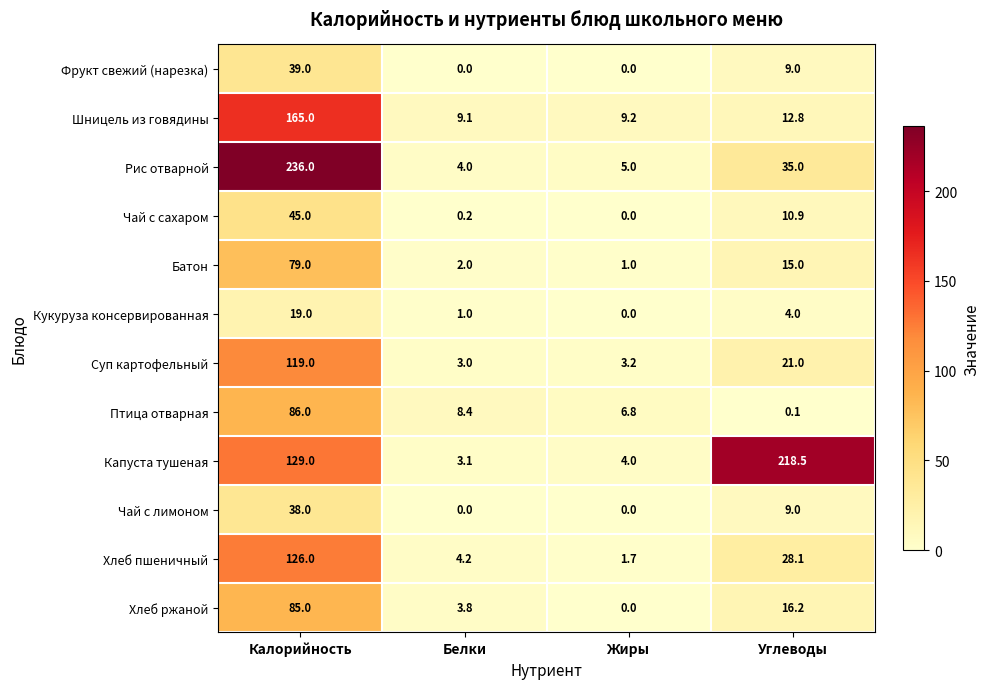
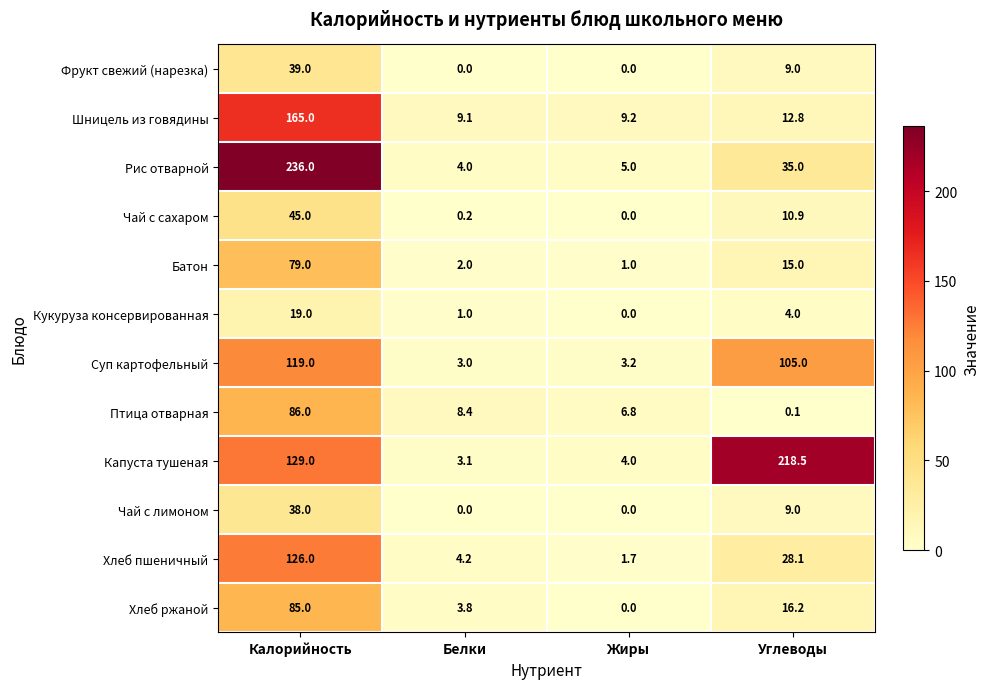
  {
    "Фрукт свежий (нарезка)": {
      "Калорийность": 39.0,
      "Белки": 0.0,
      "Жиры": 0.0,
      "Углеводы": 9.0
    },
    "Шницель из говядины": {
      "Калорийность": 165.0,
      "Белки": 9.1,
      "Жиры": 9.2,
      "Углеводы": 12.8
    },
    "Рис отварной": {
      "Калорийность": 236.0,
      "Белки": 4.0,
      "Жиры": 5.0,
      "Углеводы": 35.0
    },
    "Чай с сахаром": {
      "Калорийность": 45.0,
      "Белки": 0.2,
      "Жиры": 0.0,
      "Углеводы": 10.9
    },
    "Батон": {
      "Калорийность": 79.0,
      "Белки": 2.0,
      "Жиры": 1.0,
      "Углеводы": 15.0
    },
    "Кукуруза консервированная": {
      "Калорийность": 19.0,
      "Белки": 1.0,
      "Жиры": 0.0,
      "Углеводы": 4.0
    },
    "Суп картофельный": {
      "Калорийность": 119.0,
      "Белки": 3.0,
      "Жиры": 3.2,
-     "Углеводы": 21.0
+     "Углеводы": 105.0
    },
    "Птица отварная": {
      "Калорийность": 86.0,
      "Белки": 8.4,
      "Жиры": 6.8,
      "Углеводы": 0.1
    },
    "Капуста тушеная": {
      "Калорийность": 129.0,
      "Белки": 3.1,
      "Жиры": 4.0,
      "Углеводы": 218.5
    },
    "Чай с лимоном": {
      "Калорийность": 38.0,
      "Белки": 0.0,
      "Жиры": 0.0,
      "Углеводы": 9.0
    },
    "Хлеб пшеничный": {
      "Калорийность": 126.0,
      "Белки": 4.2,
      "Жиры": 1.7,
      "Углеводы": 28.1
    },
    "Хлеб ржаной": {
      "Калорийность": 85.0,
      "Белки": 3.8,
      "Жиры": 0.0,
      "Углеводы": 16.2
    }
  }
